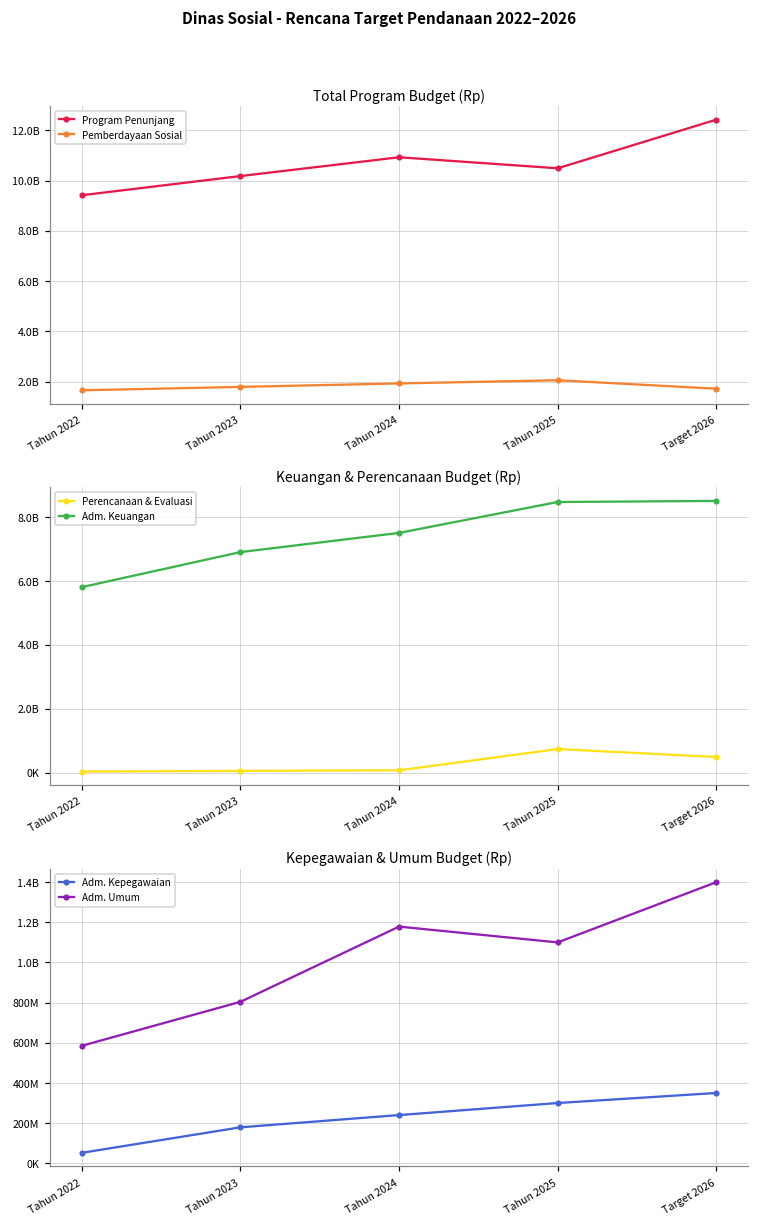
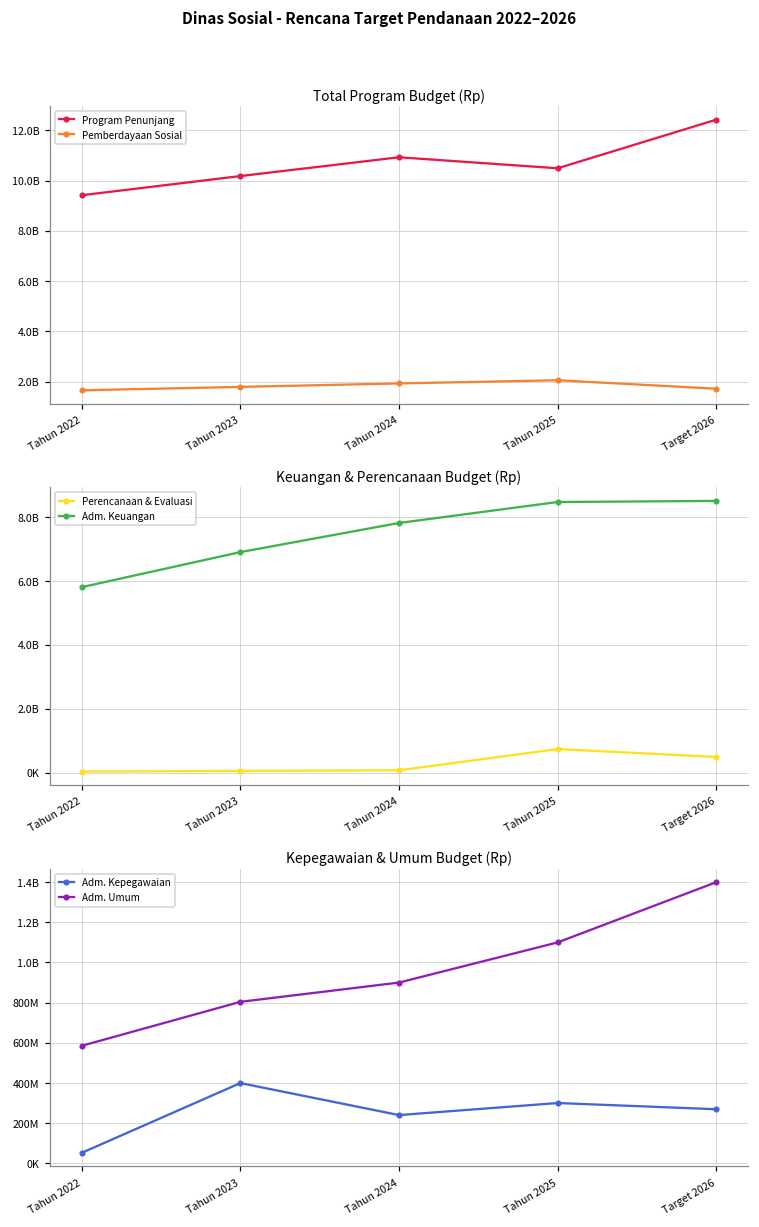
  {
    "Total Program Budget (Rp)": {
      "Program Penunjang": {
        "Tahun 2022": 9400000000,
        "Tahun 2023": 10200000000,
        "Tahun 2024": 10900000000,
        "Tahun 2025": 10500000000,
        "Target 2026": 12400000000
      },
      "Pemberdayaan Sosial": {
        "Tahun 2022": 1700000000,
        "Tahun 2023": 1800000000,
        "Tahun 2024": 1900000000,
        "Tahun 2025": 2100000000,
        "Target 2026": 1700000000
      }
    },
    "Keuangan & Perencanaan Budget (Rp)": {
      "Perencanaan & Evaluasi": {
        "Tahun 2022": 0,
        "Tahun 2023": 100000000,
        "Tahun 2024": 100000000,
        "Tahun 2025": 700000000,
        "Target 2026": 500000000
      },
      "Adm. Keuangan": {
        "Tahun 2022": 5800000000,
        "Tahun 2023": 6900000000,
-       "Tahun 2024": 7500000000,
+       "Tahun 2024": 7800000000,
        "Tahun 2025": 8500000000,
        "Target 2026": 8500000000
      }
    },
    "Kepegawaian & Umum Budget (Rp)": {
      "Adm. Kepegawaian": {
        "Tahun 2022": 50000000,
-       "Tahun 2023": 180000000,
+       "Tahun 2023": 400000000,
        "Tahun 2024": 240000000,
        "Tahun 2025": 300000000,
-       "Target 2026": 350000000
+       "Target 2026": 270000000
      },
      "Adm. Umum": {
        "Tahun 2022": 590000000,
        "Tahun 2023": 800000000,
-       "Tahun 2024": 1180000000,
+       "Tahun 2024": 900000000,
        "Tahun 2025": 1100000000,
        "Target 2026": 1400000000
      }
    }
  }
